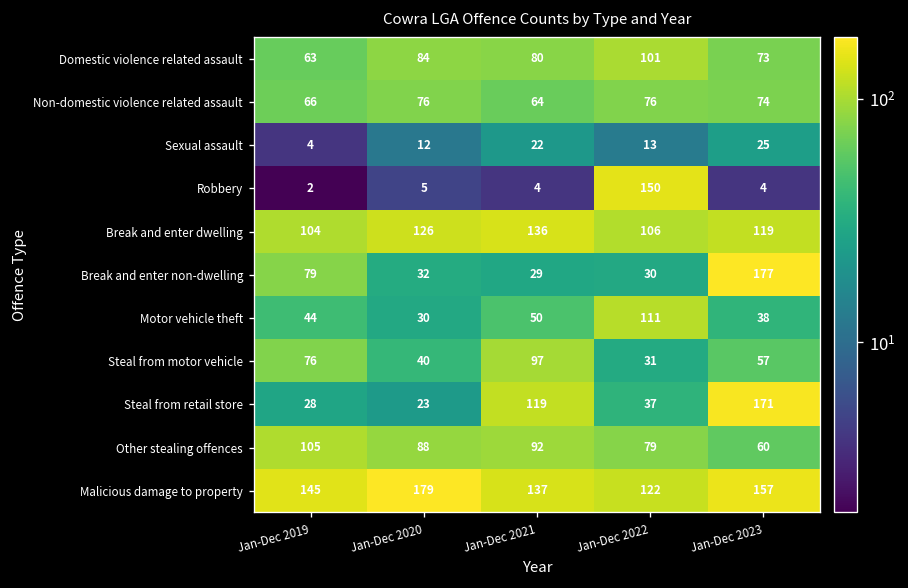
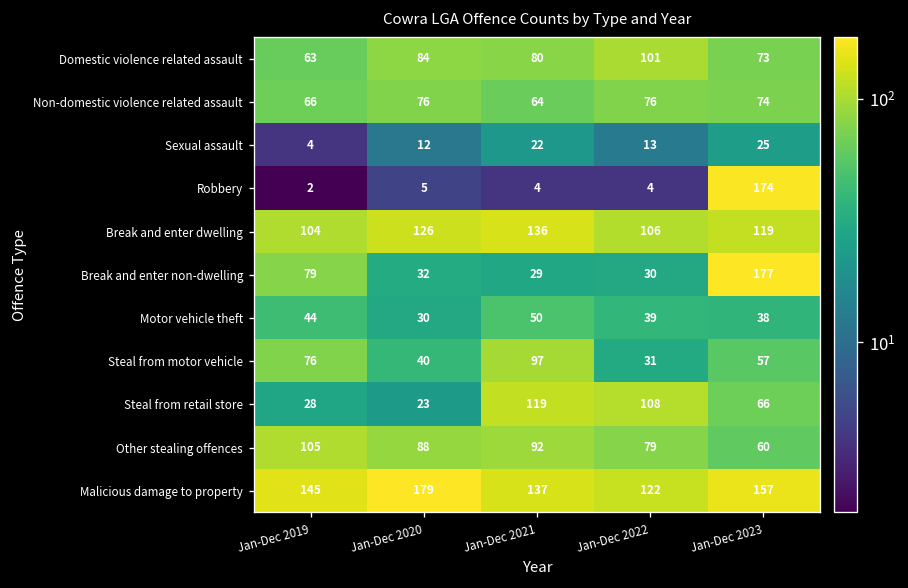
  {
    "Domestic violence related assault": {
      "Jan-Dec 2019": 63,
      "Jan-Dec 2020": 84,
      "Jan-Dec 2021": 80,
      "Jan-Dec 2022": 101,
      "Jan-Dec 2023": 73
    },
    "Non-domestic violence related assault": {
      "Jan-Dec 2019": 66,
      "Jan-Dec 2020": 76,
      "Jan-Dec 2021": 64,
      "Jan-Dec 2022": 76,
      "Jan-Dec 2023": 74
    },
    "Sexual assault": {
      "Jan-Dec 2019": 4,
      "Jan-Dec 2020": 12,
      "Jan-Dec 2021": 22,
      "Jan-Dec 2022": 13,
      "Jan-Dec 2023": 25
    },
    "Robbery": {
      "Jan-Dec 2019": 2,
      "Jan-Dec 2020": 5,
      "Jan-Dec 2021": 4,
-     "Jan-Dec 2022": 150,
-     "Jan-Dec 2023": 4
+     "Jan-Dec 2022": 4,
+     "Jan-Dec 2023": 174
    },
    "Break and enter dwelling": {
      "Jan-Dec 2019": 104,
      "Jan-Dec 2020": 126,
      "Jan-Dec 2021": 136,
      "Jan-Dec 2022": 106,
      "Jan-Dec 2023": 119
    },
    "Break and enter non-dwelling": {
      "Jan-Dec 2019": 79,
      "Jan-Dec 2020": 32,
      "Jan-Dec 2021": 29,
      "Jan-Dec 2022": 30,
      "Jan-Dec 2023": 177
    },
    "Motor vehicle theft": {
      "Jan-Dec 2019": 44,
      "Jan-Dec 2020": 30,
      "Jan-Dec 2021": 50,
-     "Jan-Dec 2022": 111,
+     "Jan-Dec 2022": 39,
      "Jan-Dec 2023": 38
    },
    "Steal from motor vehicle": {
      "Jan-Dec 2019": 76,
      "Jan-Dec 2020": 40,
      "Jan-Dec 2021": 97,
      "Jan-Dec 2022": 31,
      "Jan-Dec 2023": 57
    },
    "Steal from retail store": {
      "Jan-Dec 2019": 28,
      "Jan-Dec 2020": 23,
      "Jan-Dec 2021": 119,
-     "Jan-Dec 2022": 37,
-     "Jan-Dec 2023": 171
+     "Jan-Dec 2022": 108,
+     "Jan-Dec 2023": 66
    },
    "Other stealing offences": {
      "Jan-Dec 2019": 105,
      "Jan-Dec 2020": 88,
      "Jan-Dec 2021": 92,
      "Jan-Dec 2022": 79,
      "Jan-Dec 2023": 60
    },
    "Malicious damage to property": {
      "Jan-Dec 2019": 145,
      "Jan-Dec 2020": 179,
      "Jan-Dec 2021": 137,
      "Jan-Dec 2022": 122,
      "Jan-Dec 2023": 157
    }
  }
